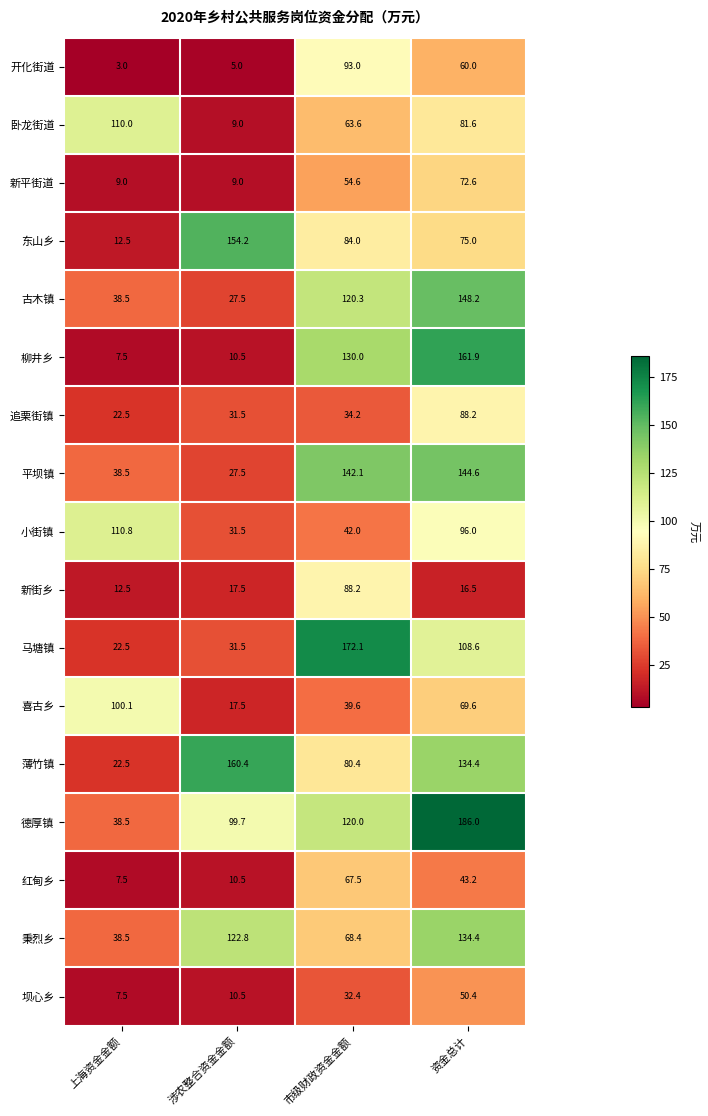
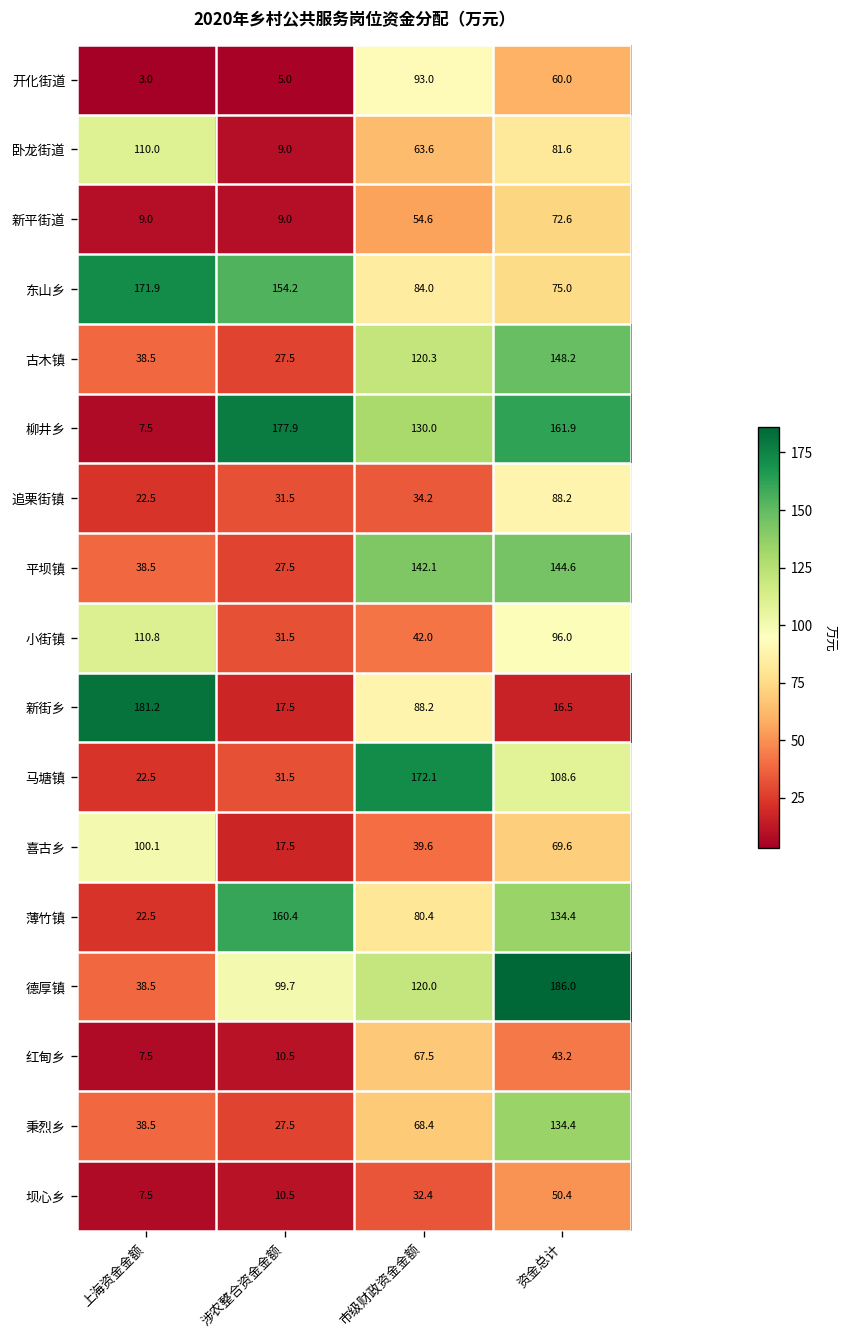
  {
    "开化街道": {
      "上海资金金额": 3.0,
      "涉农整合资金金额": 5.0,
      "市级财政资金金额": 93.0,
      "资金总计": 60.0
    },
    "卧龙街道": {
      "上海资金金额": 110.0,
      "涉农整合资金金额": 9.0,
      "市级财政资金金额": 63.6,
      "资金总计": 81.6
    },
    "新平街道": {
      "上海资金金额": 9.0,
      "涉农整合资金金额": 9.0,
      "市级财政资金金额": 54.6,
      "资金总计": 72.6
    },
    "东山乡": {
-     "上海资金金额": 12.5,
+     "上海资金金额": 171.9,
      "涉农整合资金金额": 154.2,
      "市级财政资金金额": 84.0,
      "资金总计": 75.0
    },
    "古木镇": {
      "上海资金金额": 38.5,
      "涉农整合资金金额": 27.5,
      "市级财政资金金额": 120.3,
      "资金总计": 148.2
    },
    "柳井乡": {
      "上海资金金额": 7.5,
-     "涉农整合资金金额": 10.5,
+     "涉农整合资金金额": 177.9,
      "市级财政资金金额": 130.0,
      "资金总计": 161.9
    },
    "追栗街镇": {
      "上海资金金额": 22.5,
      "涉农整合资金金额": 31.5,
      "市级财政资金金额": 34.2,
      "资金总计": 88.2
    },
    "平坝镇": {
      "上海资金金额": 38.5,
      "涉农整合资金金额": 27.5,
      "市级财政资金金额": 142.1,
      "资金总计": 144.6
    },
    "小街镇": {
      "上海资金金额": 110.8,
      "涉农整合资金金额": 31.5,
      "市级财政资金金额": 42.0,
      "资金总计": 96.0
    },
    "新街乡": {
-     "上海资金金额": 12.5,
+     "上海资金金额": 181.2,
      "涉农整合资金金额": 17.5,
      "市级财政资金金额": 88.2,
      "资金总计": 16.5
    },
    "马塘镇": {
      "上海资金金额": 22.5,
      "涉农整合资金金额": 31.5,
      "市级财政资金金额": 172.1,
      "资金总计": 108.6
    },
    "喜古乡": {
      "上海资金金额": 100.1,
      "涉农整合资金金额": 17.5,
      "市级财政资金金额": 39.6,
      "资金总计": 69.6
    },
    "薄竹镇": {
      "上海资金金额": 22.5,
      "涉农整合资金金额": 160.4,
      "市级财政资金金额": 80.4,
      "资金总计": 134.4
    },
    "德厚镇": {
      "上海资金金额": 38.5,
      "涉农整合资金金额": 99.7,
      "市级财政资金金额": 120.0,
      "资金总计": 186.0
    },
    "红甸乡": {
      "上海资金金额": 7.5,
      "涉农整合资金金额": 10.5,
      "市级财政资金金额": 67.5,
      "资金总计": 43.2
    },
    "秉烈乡": {
      "上海资金金额": 38.5,
-     "涉农整合资金金额": 122.8,
+     "涉农整合资金金额": 27.5,
      "市级财政资金金额": 68.4,
      "资金总计": 134.4
    },
    "坝心乡": {
      "上海资金金额": 7.5,
      "涉农整合资金金额": 10.5,
      "市级财政资金金额": 32.4,
      "资金总计": 50.4
    }
  }
